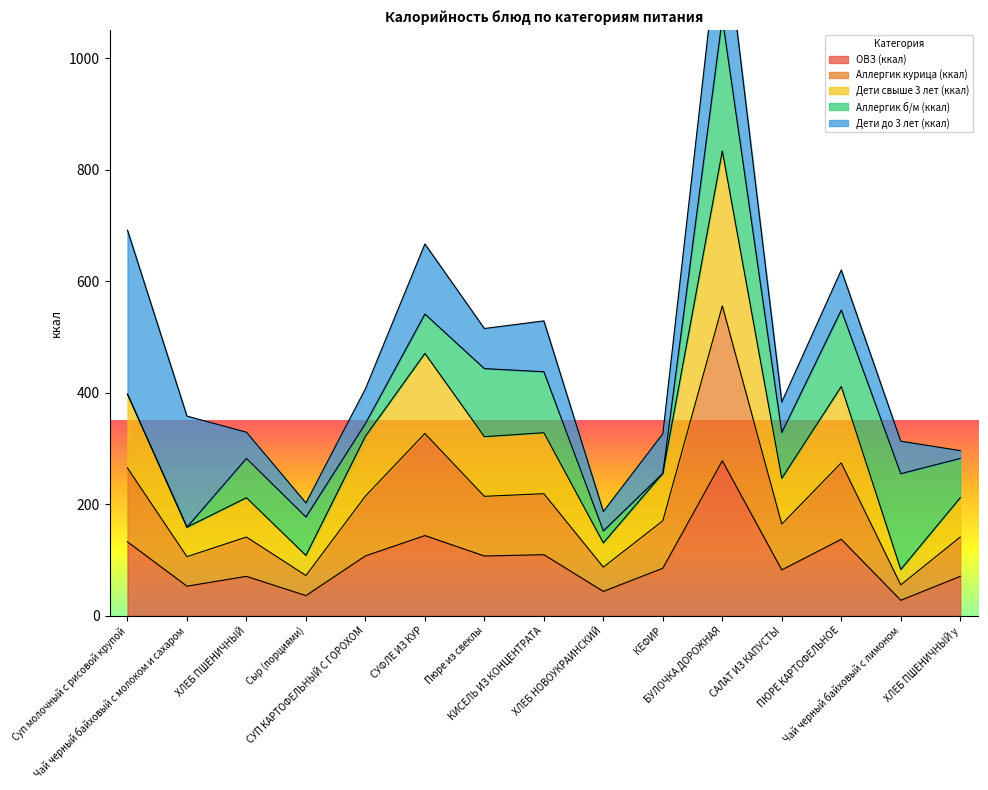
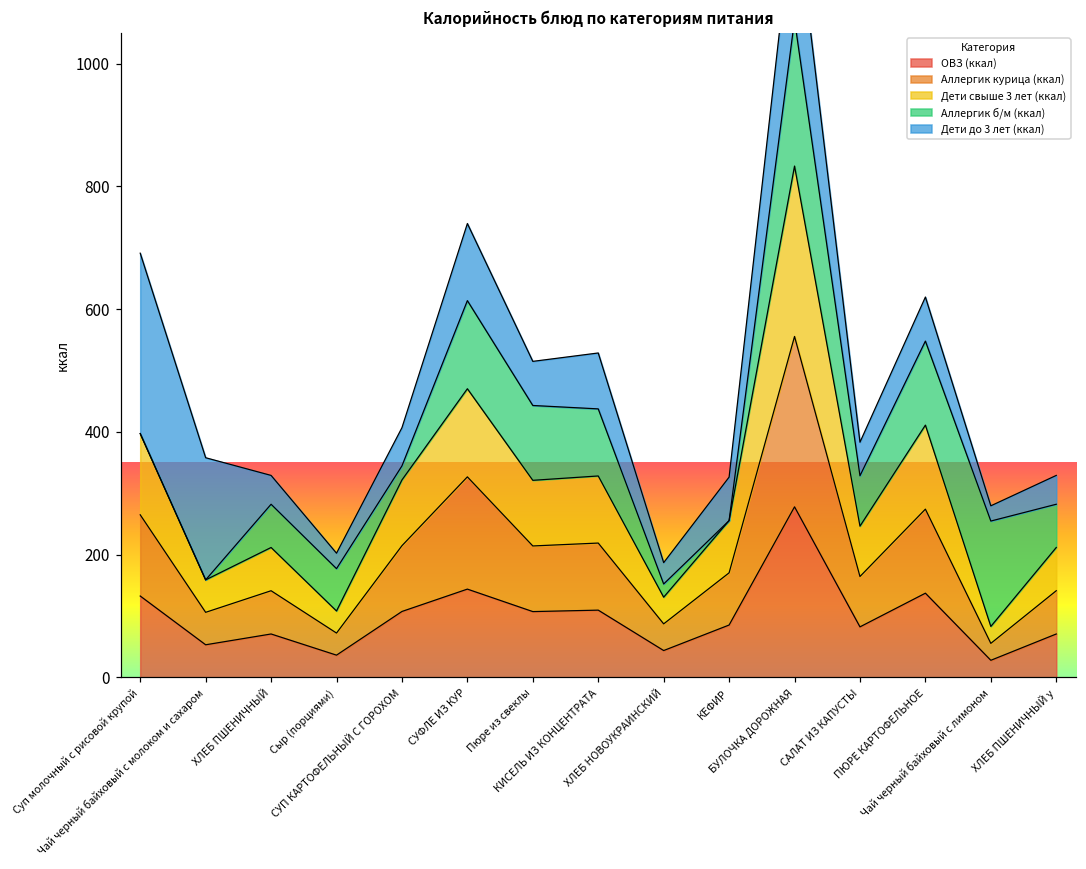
  {
    "Дети свыше 3 лет (ккал)": {
      "ХЛЕБ ПШЕНИЧНЫЙ": 70,
      "Сыр (порциями)": 40,
      "СУП КАРТОФЕЛЬНЫЙ С ГОРОХОМ": 110,
      "СУФЛЕ ИЗ КУР": 140,
      "Пюре из свеклы": 110,
      "КИСЕЛЬ ИЗ КОНЦЕНТРАТА": 110,
      "ХЛЕБ НОВОУКРАИНСКИЙ": 40,
      "БУЛОЧКА ДОРОЖНАЯ": 280,
      "САЛАТ ИЗ КАПУСТЫ": 80,
      "ПЮРЕ КАРТОФЕЛЬНОЕ": 140,
      "Чай черный байховый с лимоном": 30,
      "ХЛЕБ ПШЕНИЧНЫЙ у": 70
    },
    "Аллергик б/м (ккал)": {
      "ХЛЕБ ПШЕНИЧНЫЙ": 70,
      "Сыр (порциями)": 70,
      "СУП КАРТОФЕЛЬНЫЙ С ГОРОХОМ": 20,
-     "СУФЛЕ ИЗ КУР": 70,
+     "СУФЛЕ ИЗ КУР": 140,
      "Пюре из свеклы": 120,
      "КИСЕЛЬ ИЗ КОНЦЕНТРАТА": 110,
      "ХЛЕБ НОВОУКРАИНСКИЙ": 20,
      "САЛАТ ИЗ КАПУСТЫ": 80,
      "ПЮРЕ КАРТОФЕЛЬНОЕ": 140,
      "Чай черный байховый с лимоном": 170,
      "ХЛЕБ ПШЕНИЧНЫЙ у": 70
    },
    "Дети до 3 лет (ккал)": {
      "Суп молочный с рисовой крупой": 290,
      "Чай черный байховый с молоком и сахаром": 200,
      "ХЛЕБ ПШЕНИЧНЫЙ": 50,
      "Сыр (порциями)": 30,
      "СУП КАРТОФЕЛЬНЫЙ С ГОРОХОМ": 60,
      "СУФЛЕ ИЗ КУР": 130,
      "Пюре из свеклы": 70,
      "КИСЕЛЬ ИЗ КОНЦЕНТРАТА": 90,
      "ХЛЕБ НОВОУКРАИНСКИЙ": 30,
      "КЕФИР": 70,
      "САЛАТ ИЗ КАПУСТЫ": 50,
      "ПЮРЕ КАРТОФЕЛЬНОЕ": 70,
-     "Чай черный байховый с лимоном": 60,
-     "ХЛЕБ ПШЕНИЧНЫЙ у": 10
+     "Чай черный байховый с лимоном": 20,
+     "ХЛЕБ ПШЕНИЧНЫЙ у": 50
    }
  }
